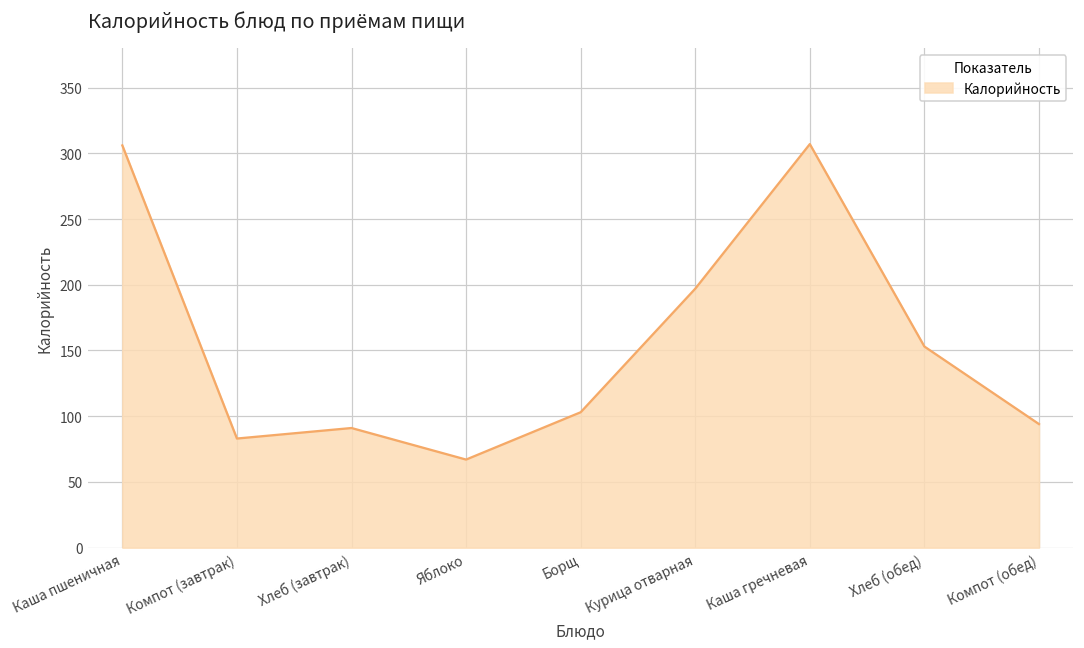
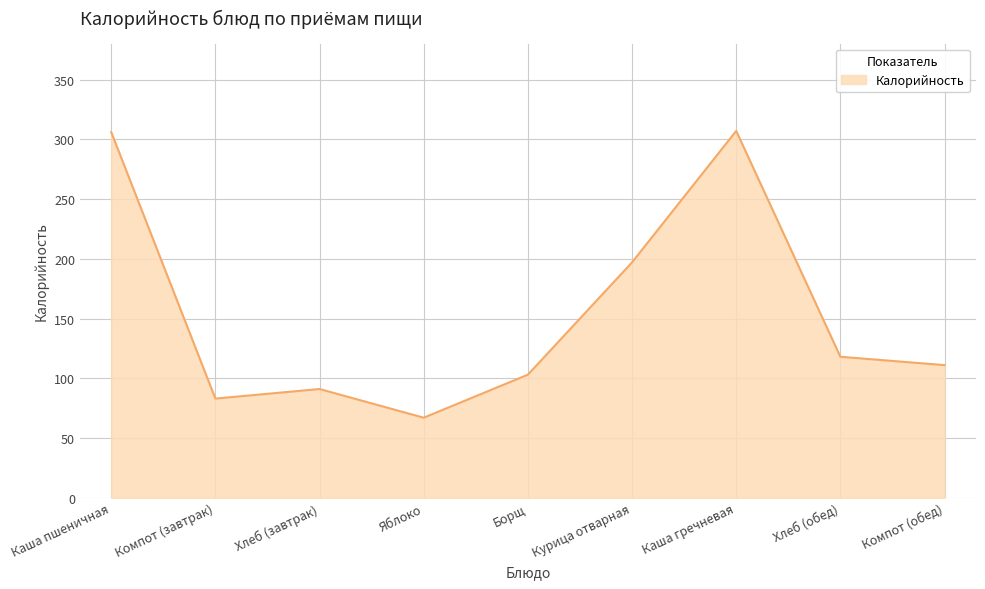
  {
    "Каша пшеничная": 306,
    "Компот (завтрак)": 83,
    "Хлеб (завтрак)": 91,
    "Яблоко": 67,
    "Борщ": 103,
    "Курица отварная": 197,
    "Каша гречневая": 307,
-   "Хлеб (обед)": 153,
-   "Компот (обед)": 94
+   "Хлеб (обед)": 118,
+   "Компот (обед)": 111
  }
